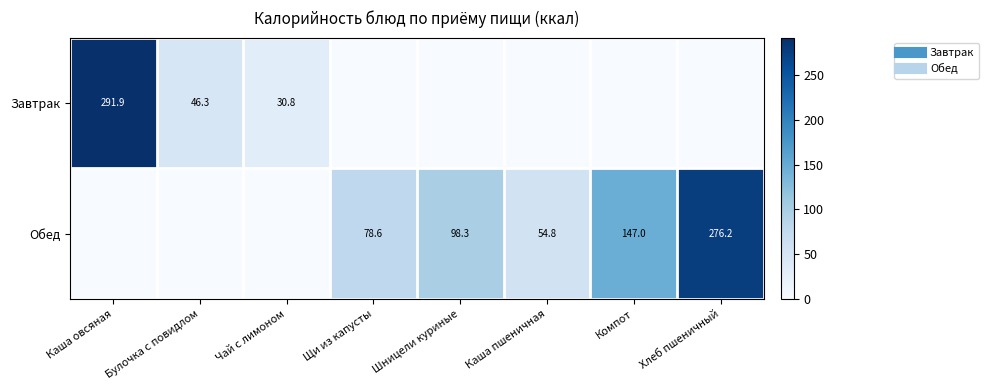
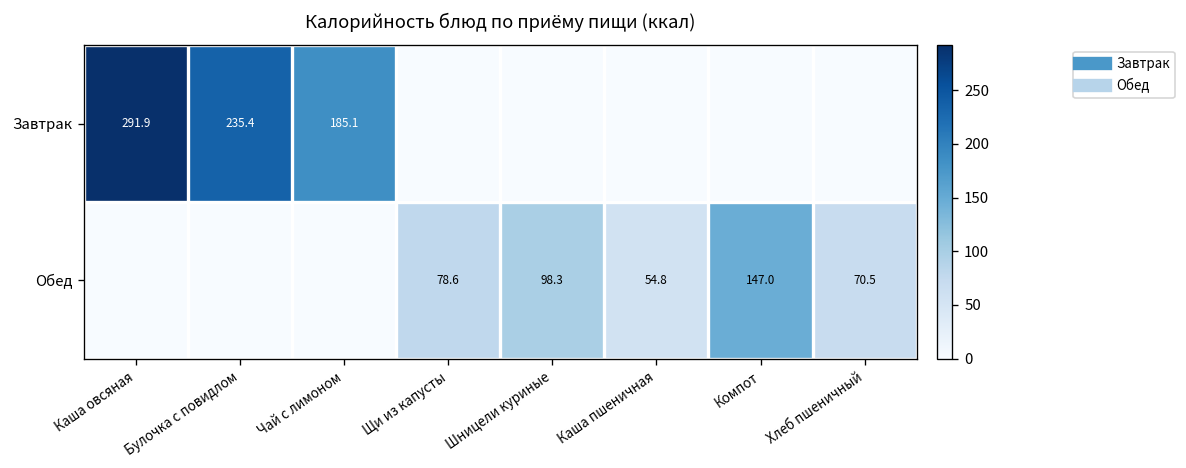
  {
    "Завтрак": {
      "Каша овсяная": 291.9,
-     "Булочка с повидлом": 46.3,
-     "Чай с лимоном": 30.8
+     "Булочка с повидлом": 235.4,
+     "Чай с лимоном": 185.1
    },
    "Обед": {
      "Щи из капусты": 78.6,
      "Шницели куриные": 98.3,
      "Каша пшеничная": 54.8,
      "Компот": 147.0,
-     "Хлеб пшеничный": 276.2
+     "Хлеб пшеничный": 70.5
    }
  }
